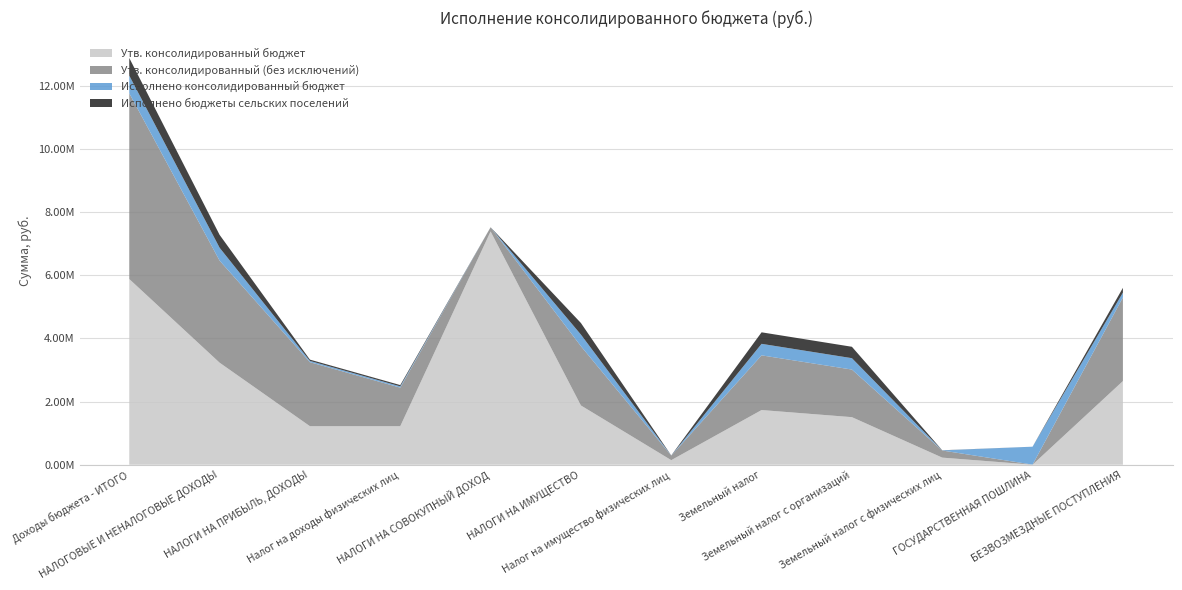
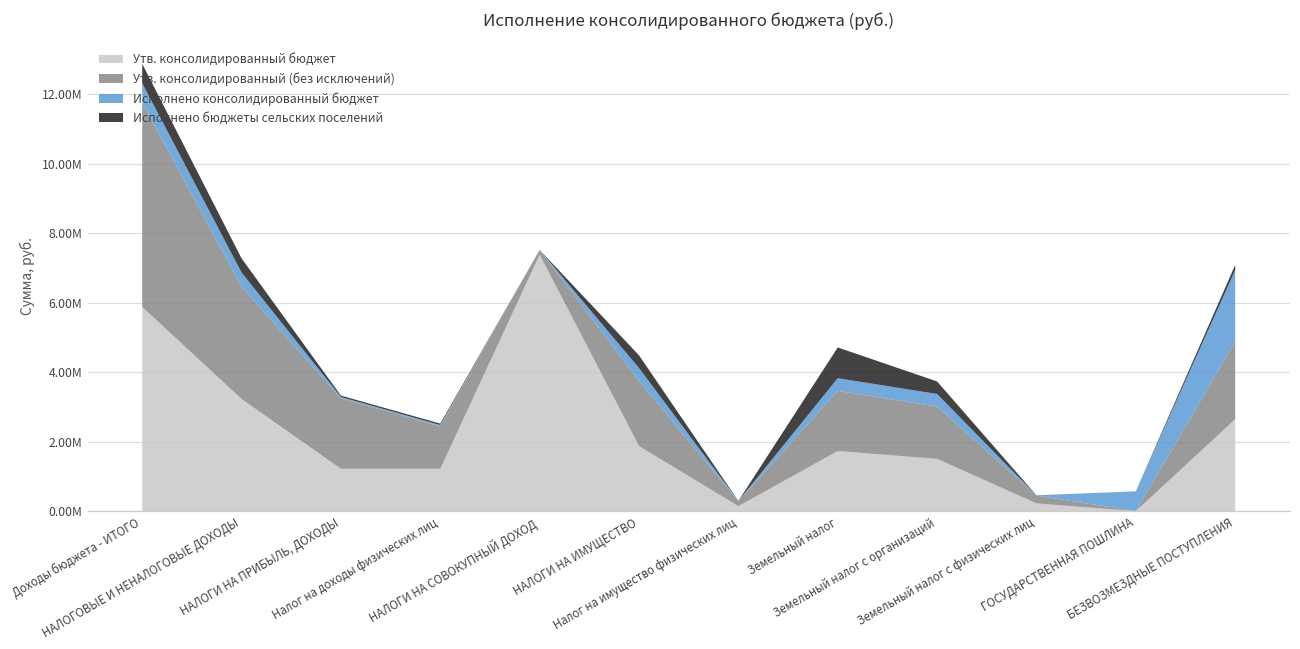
  {
    "Утв. консолидированный бюджет": {
      "Доходы бюджета - ИТОГО": 5900000,
      "НАЛОГОВЫЕ И НЕНАЛОГОВЫЕ ДОХОДЫ": 3200000,
      "НАЛОГИ НА ПРИБЫЛЬ, ДОХОДЫ": 1200000,
      "Налог на доходы физических лиц": 1200000,
      "НАЛОГИ НА СОВОКУПНЫЙ ДОХОД": 7400000,
      "НАЛОГИ НА ИМУЩЕСТВО": 1900000,
      "Налог на имущество физических лиц": 100000,
      "Земельный налог": 1700000,
      "Земельный налог с организаций": 1500000,
      "Земельный налог с физических лиц": 200000,
      "БЕЗВОЗМЕЗДНЫЕ ПОСТУПЛЕНИЯ": 2600000
    },
    "Утв. консолидированный (без исключений)": {
      "Доходы бюджета - ИТОГО": 5900000,
      "НАЛОГОВЫЕ И НЕНАЛОГОВЫЕ ДОХОДЫ": 3200000,
      "НАЛОГИ НА ИМУЩЕСТВО": 1900000,
      "Земельный налог": 1700000,
      "Земельный налог с организаций": 1500000,
-     "БЕЗВОЗМЕЗДНЫЕ ПОСТУПЛЕНИЯ": 2600000
+     "БЕЗВОЗМЕЗДНЫЕ ПОСТУПЛЕНИЯ": 2200000
    },
    "Исполнено консолидированный бюджет": {
      "Доходы бюджета - ИТОГО": 600000,
      "НАЛОГОВЫЕ И НЕНАЛОГОВЫЕ ДОХОДЫ": 400000,
      "НАЛОГИ НА ИМУЩЕСТВО": 400000,
      "Земельный налог": 400000,
      "Земельный налог с организаций": 400000,
-     "БЕЗВОЗМЕЗДНЫЕ ПОСТУПЛЕНИЯ": 200000
+     "БЕЗВОЗМЕЗДНЫЕ ПОСТУПЛЕНИЯ": 2100000
    },
    "Исполнено бюджеты сельских поселений": {
      "Доходы бюджета - ИТОГО": 600000,
      "НАЛОГОВЫЕ И НЕНАЛОГОВЫЕ ДОХОДЫ": 400000,
      "НАЛОГИ НА ИМУЩЕСТВО": 400000,
-     "Земельный налог": 400000,
+     "Земельный налог": 900000,
      "Земельный налог с организаций": 400000,
      "БЕЗВОЗМЕЗДНЫЕ ПОСТУПЛЕНИЯ": 200000
    }
  }
